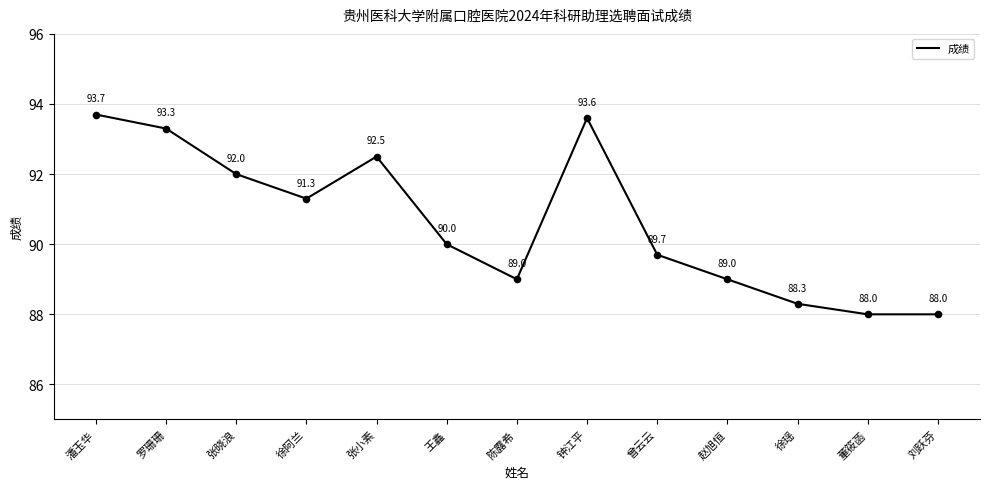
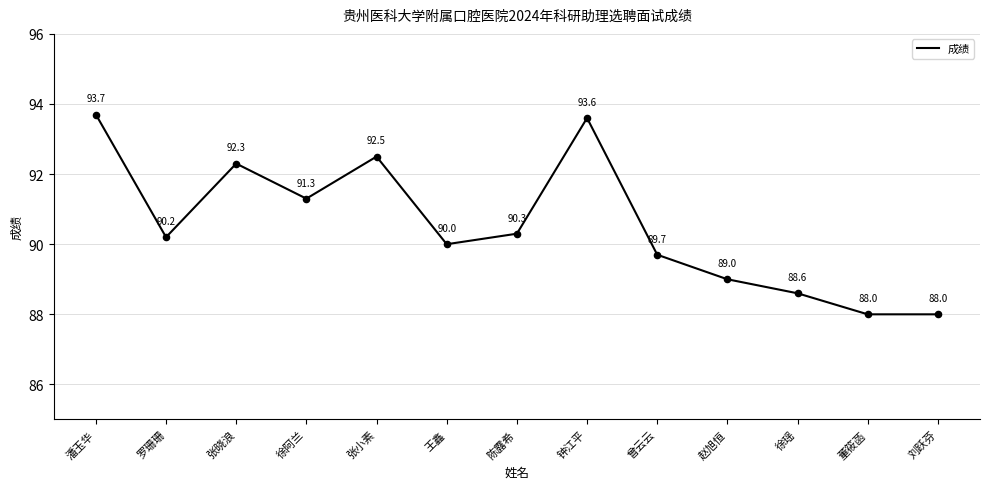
  {
    "潘玉华": 93.7,
-   "罗珊珊": 93.3,
-   "张晓浪": 92.0,
+   "罗珊珊": 90.2,
+   "张晓浪": 92.3,
    "徐阿兰": 91.3,
    "张小素": 92.5,
    "王鑫": 90.0,
-   "陈露希": 89.0,
+   "陈露希": 90.3,
    "钟江平": 93.6,
    "曾云云": 89.7,
    "赵旭恒": 89.0,
-   "徐瑶": 88.3,
+   "徐瑶": 88.6,
    "董筱菡": 88.0,
    "刘跃芬": 88.0
  }
